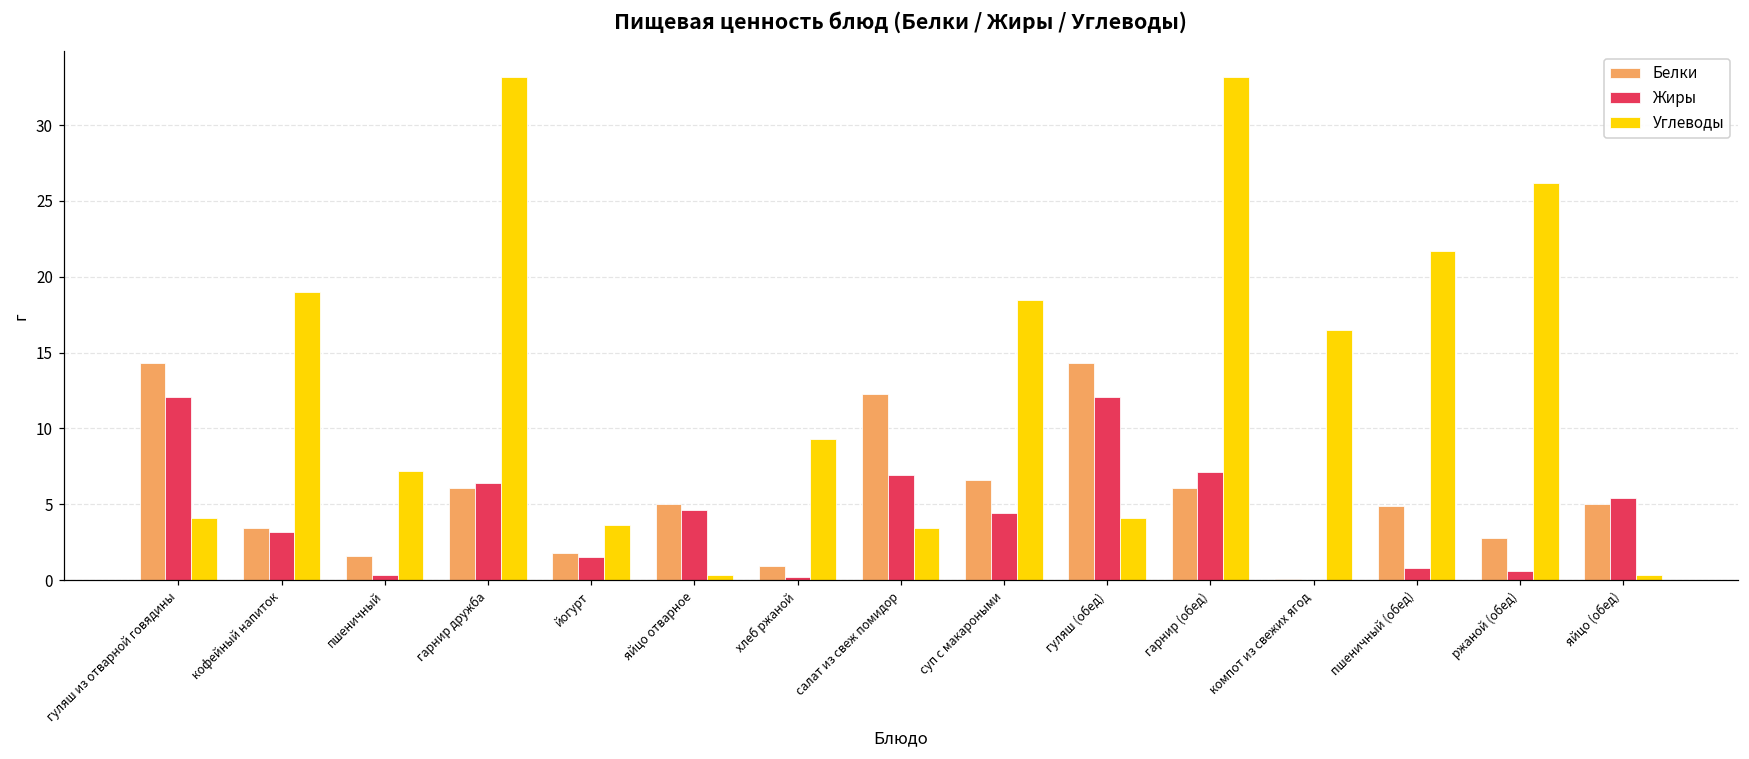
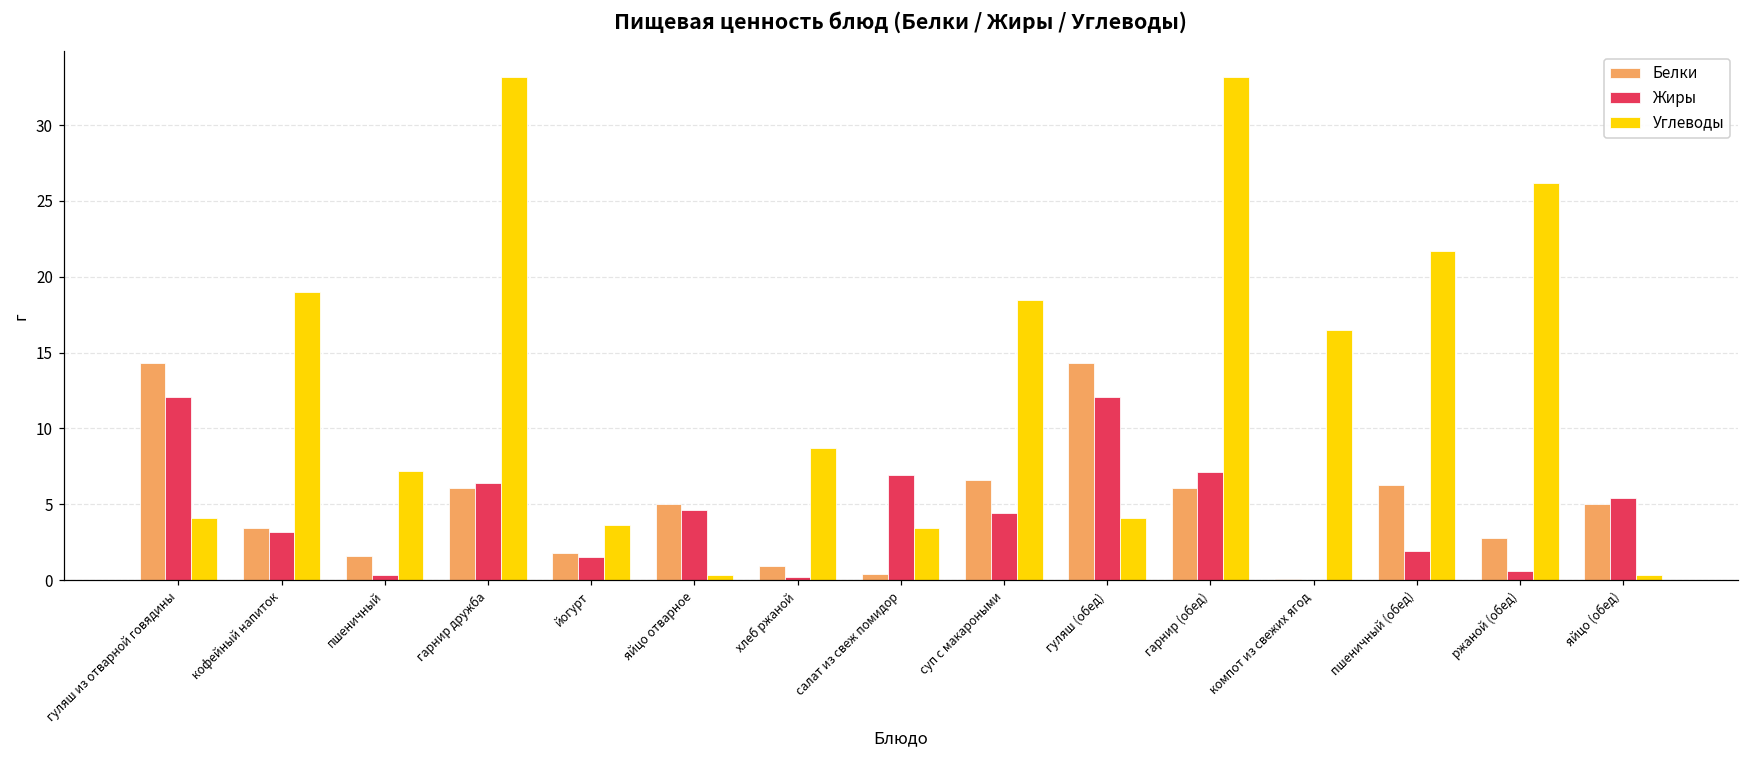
  {
    "Белки": {
      "гуляш из отварной говядины": 14.3,
      "кофейный напиток": 3.4,
      "пшеничный": 1.6,
      "гарнир дружба": 6.1,
      "йогурт": 1.8,
      "яйцо отварное": 5.0,
      "хлеб ржаной": 0.9,
-     "салат из свеж помидор": 12.3,
+     "салат из свеж помидор": 0.4,
      "суп с макароными": 6.6,
      "гуляш (обед)": 14.3,
      "гарнир (обед)": 6.1,
-     "пшеничный (обед)": 4.9,
+     "пшеничный (обед)": 6.3,
      "ржаной (обед)": 2.8,
      "яйцо (обед)": 5.0
    },
    "Жиры": {
      "гуляш из отварной говядины": 12.1,
      "кофейный напиток": 3.2,
      "пшеничный": 0.3,
      "гарнир дружба": 6.4,
      "йогурт": 1.5,
      "яйцо отварное": 4.6,
      "хлеб ржаной": 0.2,
      "салат из свеж помидор": 6.9,
      "суп с макароными": 4.4,
      "гуляш (обед)": 12.1,
      "гарнир (обед)": 7.1,
      "компот из свежих ягод": 0.0,
-     "пшеничный (обед)": 0.8,
+     "пшеничный (обед)": 1.9,
      "ржаной (обед)": 0.6,
      "яйцо (обед)": 5.4
    },
    "Углеводы": {
      "гуляш из отварной говядины": 4.1,
      "кофейный напиток": 19.0,
      "пшеничный": 7.2,
      "гарнир дружба": 33.2,
      "йогурт": 3.6,
      "яйцо отварное": 0.3,
-     "хлеб ржаной": 9.3,
+     "хлеб ржаной": 8.7,
      "салат из свеж помидор": 3.4,
      "суп с макароными": 18.5,
      "гуляш (обед)": 4.1,
      "гарнир (обед)": 33.2,
      "компот из свежих ягод": 16.5,
      "пшеничный (обед)": 21.7,
      "ржаной (обед)": 26.2,
      "яйцо (обед)": 0.3
    }
  }
